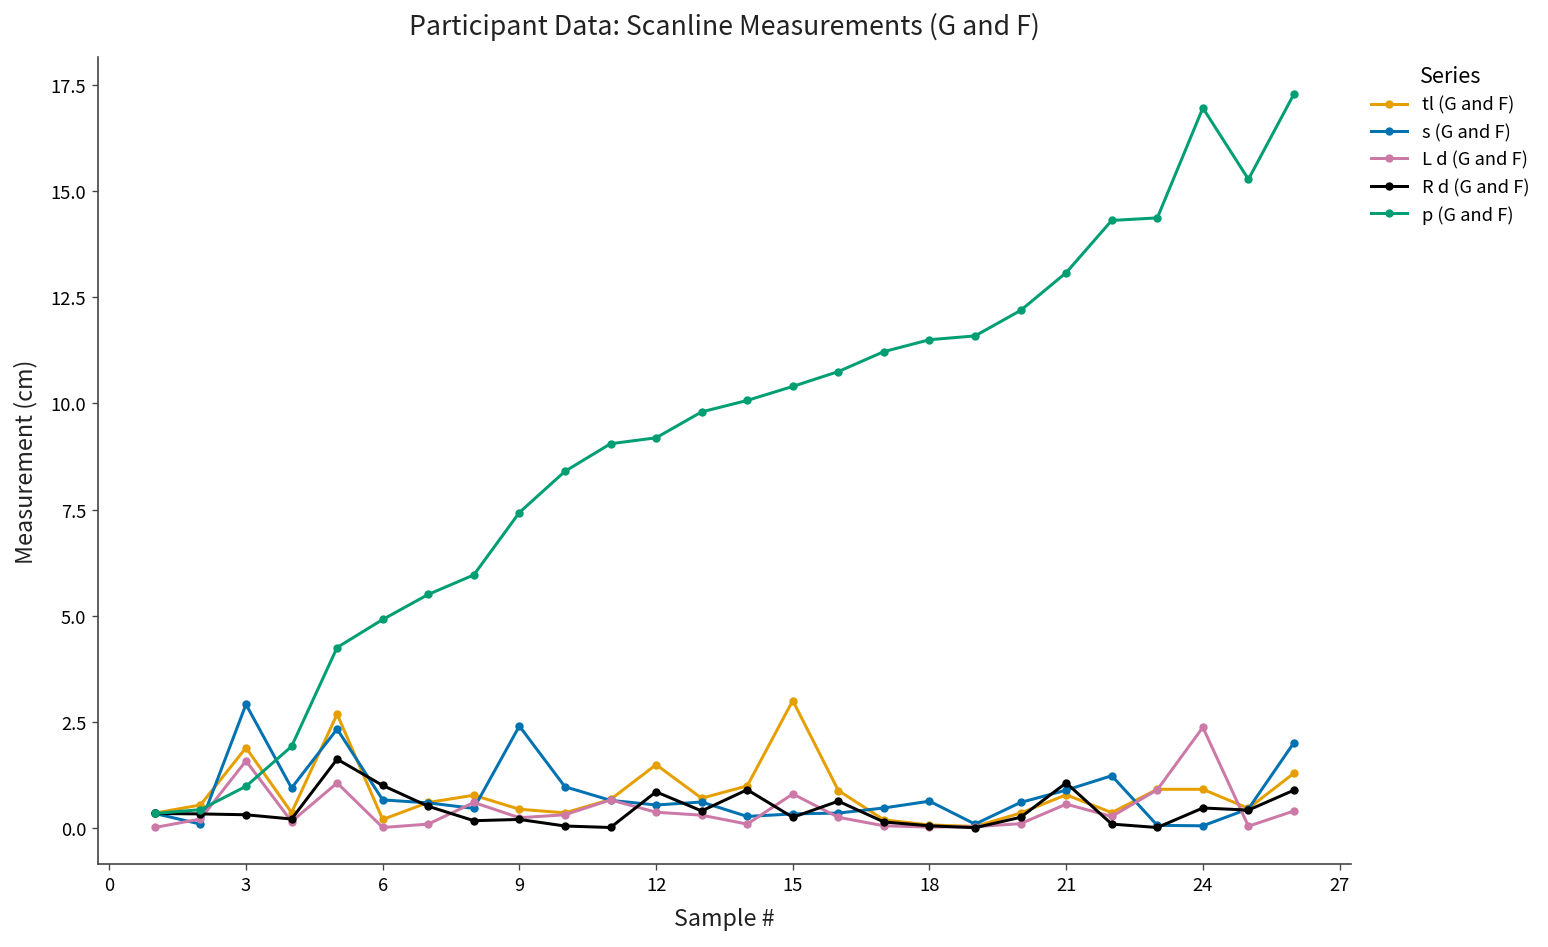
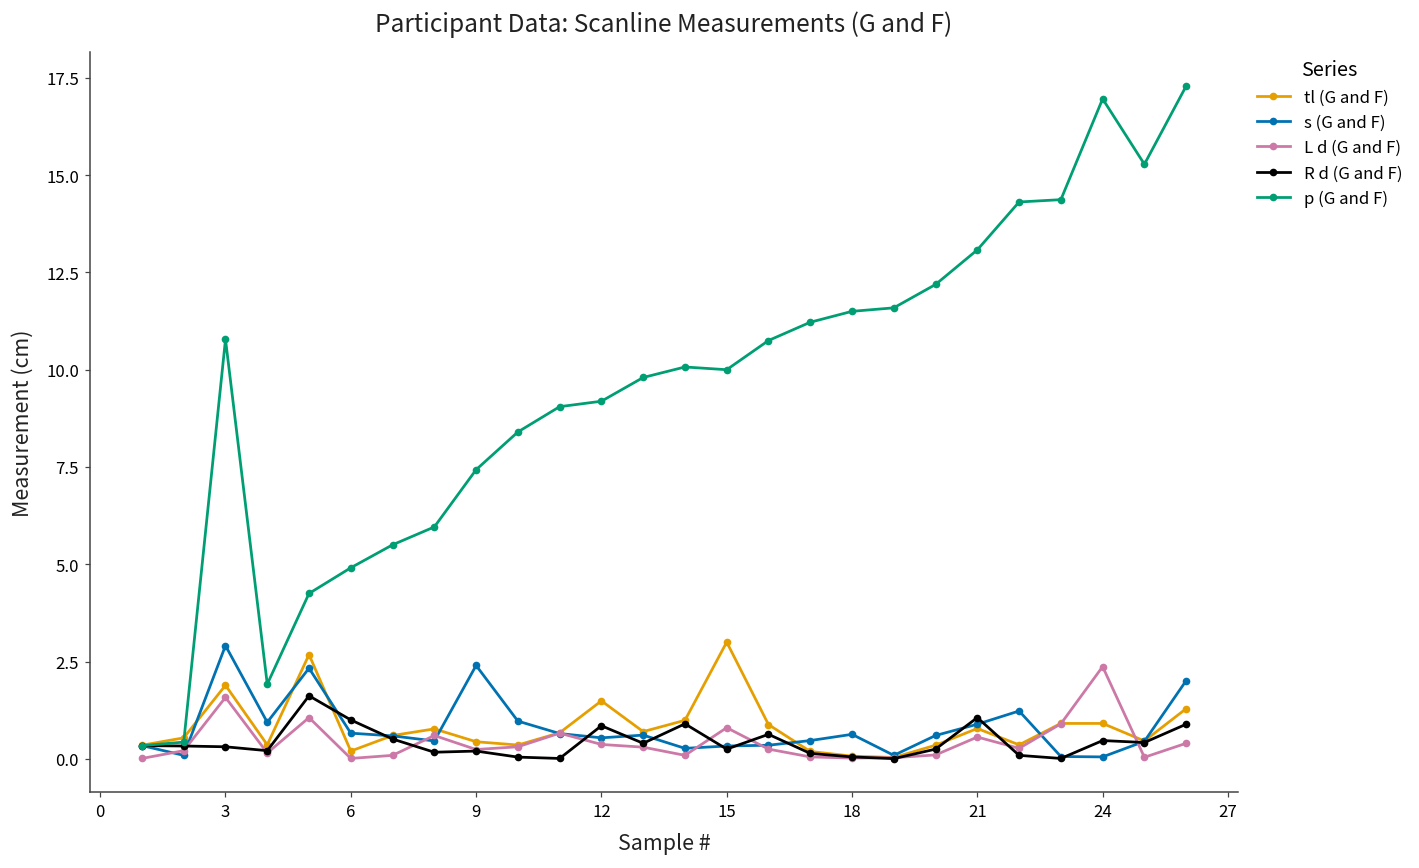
  {
    "tl (G and F)": {
      "3": 1.9,
      "6": 0.2,
      "9": 0.4,
      "12": 1.5,
      "15": 3.0,
      "21": 0.8,
      "24": 0.9
    },
    "s (G and F)": {
      "3": 2.9,
      "6": 0.7,
      "9": 2.4,
      "12": 0.5,
      "15": 0.3,
      "18": 0.6,
      "21": 0.9,
      "24": 0.1
    },
    "L d (G and F)": {
      "3": 1.6,
      "6": 0.0,
      "12": 0.4,
      "15": 0.8,
      "21": 0.6,
      "24": 2.4
    },
    "R d (G and F)": {
      "3": 0.3,
      "6": 1.0,
      "12": 0.9,
      "15": 0.3,
      "21": 1.1,
      "24": 0.5
    },
    "p (G and F)": {
-     "3": 1.0,
+     "3": 10.8,
      "6": 4.9,
      "9": 7.4,
      "12": 9.2,
-     "15": 10.4,
+     "15": 10.0,
      "18": 11.5,
      "21": 13.1,
      "24": 17.0
    }
  }
